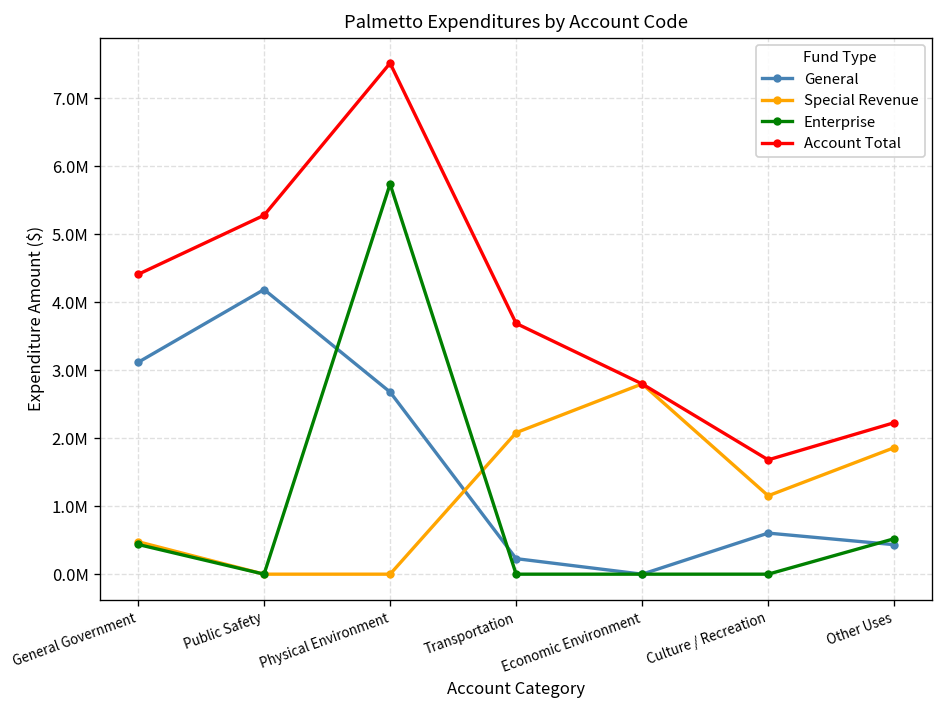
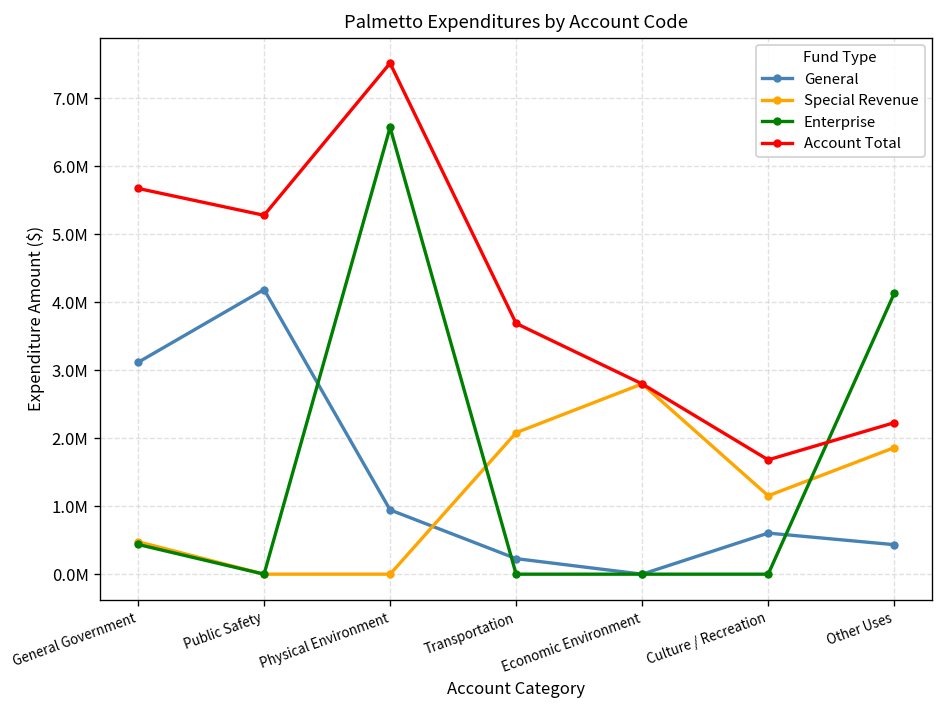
  {
    "General": {
      "General Government": 3100000,
      "Public Safety": 4200000,
-     "Physical Environment": 2700000,
+     "Physical Environment": 900000,
      "Transportation": 200000,
      "Culture / Recreation": 600000,
      "Other Uses": 400000
    },
    "Special Revenue": {
      "Physical Environment": 0,
      "Transportation": 2100000,
      "Culture / Recreation": 1200000,
      "Other Uses": 1900000
    },
    "Enterprise": {
-     "Physical Environment": 5700000,
+     "Physical Environment": 6600000,
      "Transportation": 0,
      "Culture / Recreation": 0,
-     "Other Uses": 500000
+     "Other Uses": 4100000
    },
    "Account Total": {
-     "General Government": 4400000,
+     "General Government": 5700000,
      "Public Safety": 5300000,
      "Physical Environment": 7500000,
      "Transportation": 3700000,
      "Culture / Recreation": 1700000,
      "Other Uses": 2200000
    }
  }
